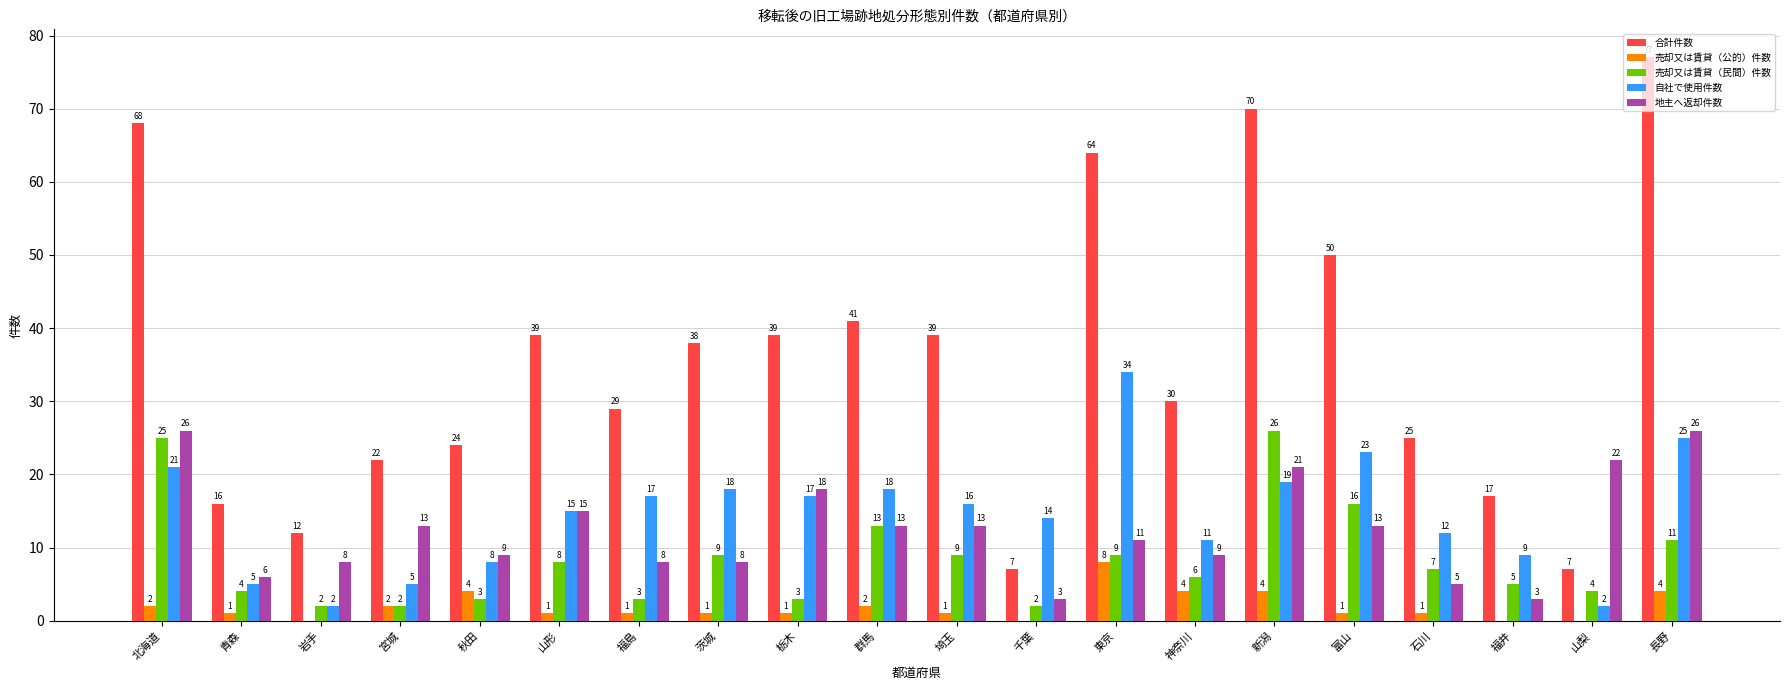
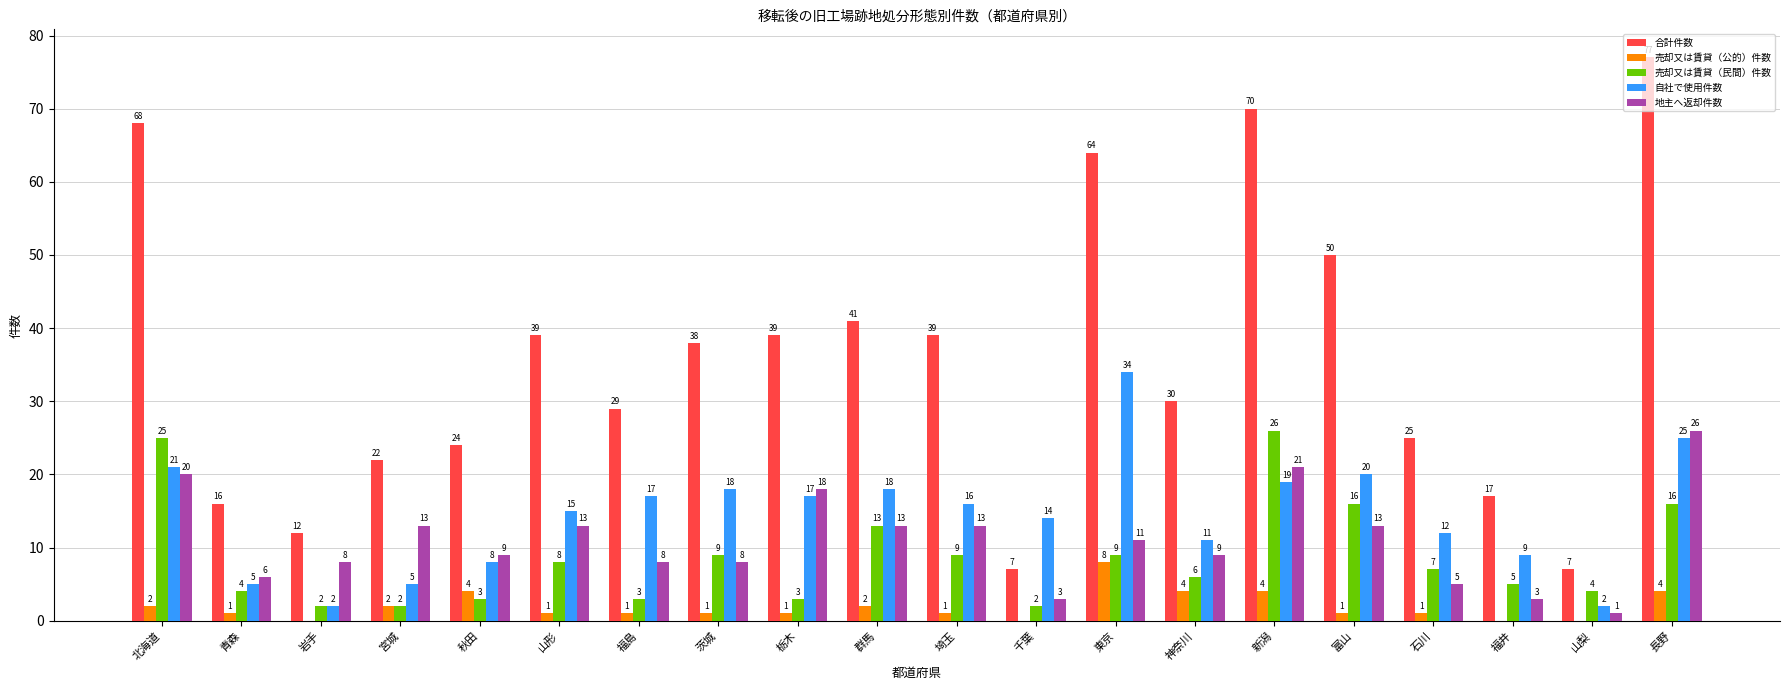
  {
    "合計件数": {
      "北海道": 68,
      "青森": 16,
      "岩手": 12,
      "宮城": 22,
      "秋田": 24,
      "山形": 39,
      "福島": 29,
      "茨城": 38,
      "栃木": 39,
      "群馬": 41,
      "埼玉": 39,
      "千葉": 7,
      "東京": 64,
      "神奈川": 30,
      "新潟": 70,
      "富山": 50,
      "石川": 25,
      "福井": 17,
      "山梨": 7
    },
    "売却又は賃貸（公的）件数": {
      "北海道": 2,
      "青森": 1,
      "宮城": 2,
      "秋田": 4,
      "山形": 1,
      "福島": 1,
      "茨城": 1,
      "栃木": 1,
      "群馬": 2,
      "埼玉": 1,
      "東京": 8,
      "神奈川": 4,
      "新潟": 4,
      "富山": 1,
      "石川": 1,
      "長野": 4
    },
    "売却又は賃貸（民間）件数": {
      "北海道": 25,
      "青森": 4,
      "岩手": 2,
      "宮城": 2,
      "秋田": 3,
      "山形": 8,
      "福島": 3,
      "茨城": 9,
      "栃木": 3,
      "群馬": 13,
      "埼玉": 9,
      "千葉": 2,
      "東京": 9,
      "神奈川": 6,
      "新潟": 26,
      "富山": 16,
      "石川": 7,
      "福井": 5,
      "山梨": 4,
-     "長野": 11
+     "長野": 16
    },
    "自社で使用件数": {
      "北海道": 21,
      "青森": 5,
      "岩手": 2,
      "宮城": 5,
      "秋田": 8,
      "山形": 15,
      "福島": 17,
      "茨城": 18,
      "栃木": 17,
      "群馬": 18,
      "埼玉": 16,
      "千葉": 14,
      "東京": 34,
      "神奈川": 11,
      "新潟": 19,
-     "富山": 23,
+     "富山": 20,
      "石川": 12,
      "福井": 9,
      "山梨": 2,
      "長野": 25
    },
    "地主へ返却件数": {
-     "北海道": 26,
+     "北海道": 20,
      "青森": 6,
      "岩手": 8,
      "宮城": 13,
      "秋田": 9,
-     "山形": 15,
+     "山形": 13,
      "福島": 8,
      "茨城": 8,
      "栃木": 18,
      "群馬": 13,
      "埼玉": 13,
      "千葉": 3,
      "東京": 11,
      "神奈川": 9,
      "新潟": 21,
      "富山": 13,
      "石川": 5,
      "福井": 3,
-     "山梨": 22,
+     "山梨": 1,
      "長野": 26
    }
  }
